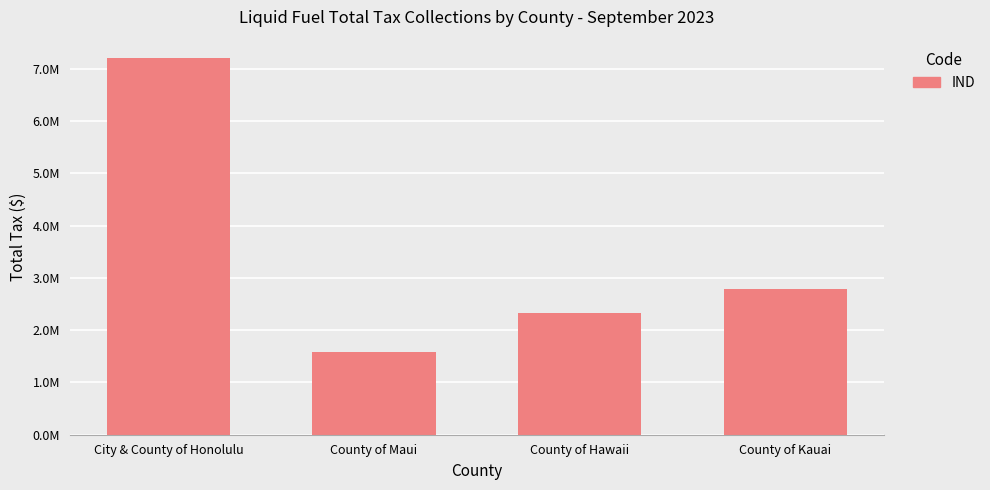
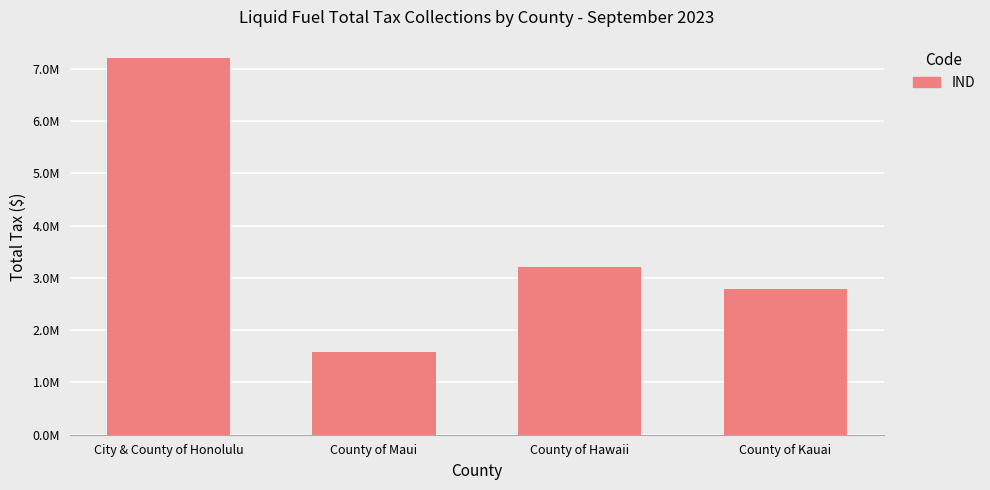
  {
    "City & County of Honolulu": 7200000,
    "County of Maui": 1600000,
-   "County of Hawaii": 2300000,
+   "County of Hawaii": 3200000,
    "County of Kauai": 2800000
  }
